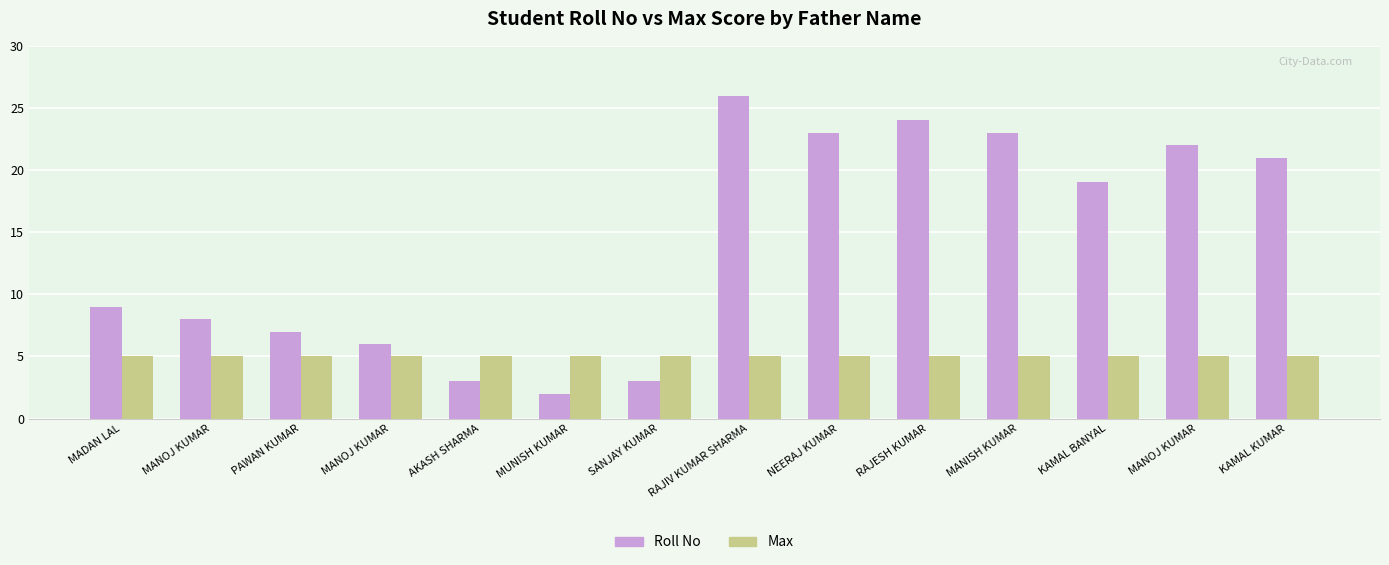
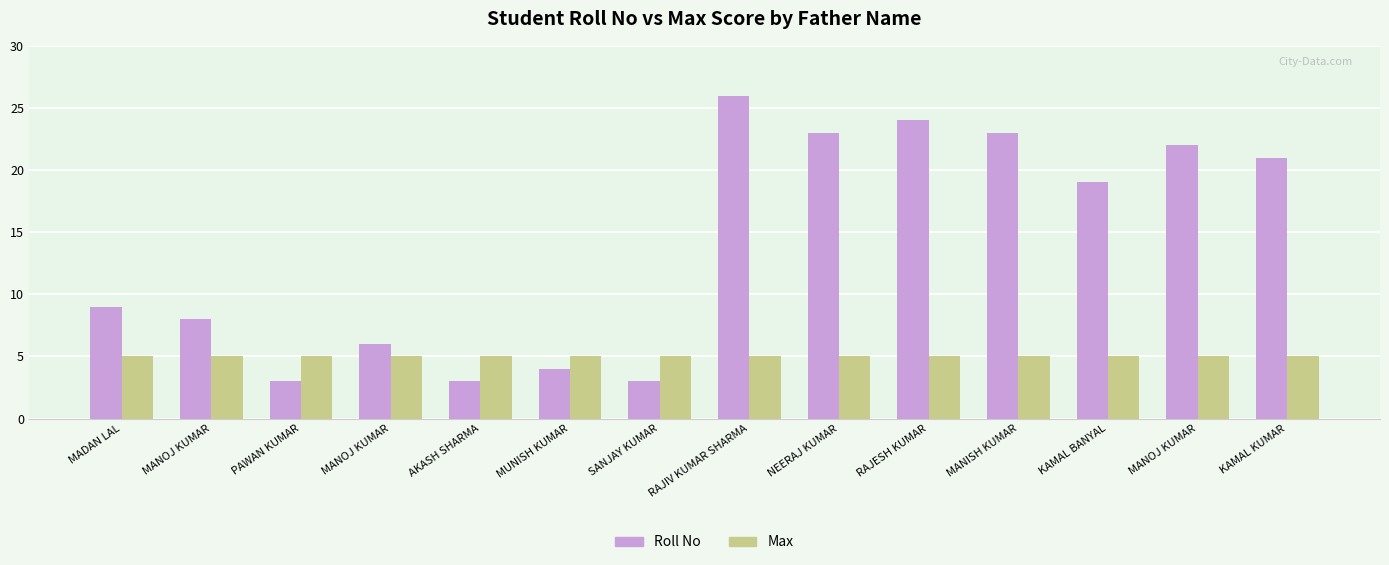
  {
    "Roll No": {
      "MADAN LAL": 9,
-     "PAWAN KUMAR": 7,
+     "PAWAN KUMAR": 3,
      "AKASH SHARMA": 3,
-     "MUNISH KUMAR": 2,
+     "MUNISH KUMAR": 4,
      "SANJAY KUMAR": 3,
      "RAJIV KUMAR SHARMA": 26,
      "NEERAJ KUMAR": 23,
      "RAJESH KUMAR": 24,
      "MANISH KUMAR": 23,
      "KAMAL BANYAL": 19,
      "KAMAL KUMAR": 21
    },
    "Max": {
      "MADAN LAL": 5,
      "PAWAN KUMAR": 5,
      "AKASH SHARMA": 5,
      "MUNISH KUMAR": 5,
      "SANJAY KUMAR": 5,
      "RAJIV KUMAR SHARMA": 5,
      "NEERAJ KUMAR": 5,
      "RAJESH KUMAR": 5,
      "MANISH KUMAR": 5,
      "KAMAL BANYAL": 5,
      "KAMAL KUMAR": 5
    }
  }
